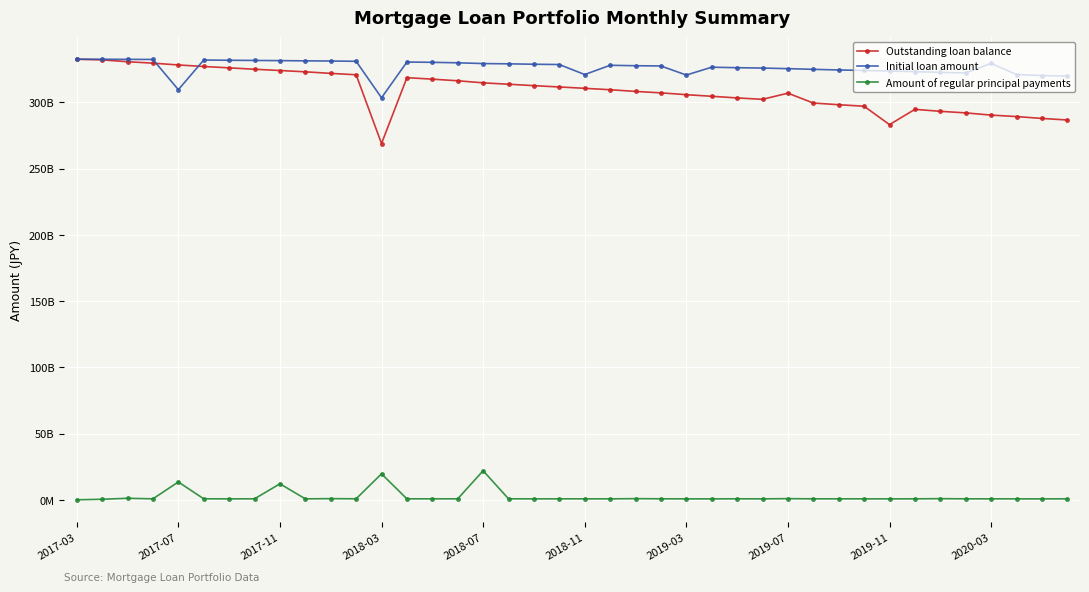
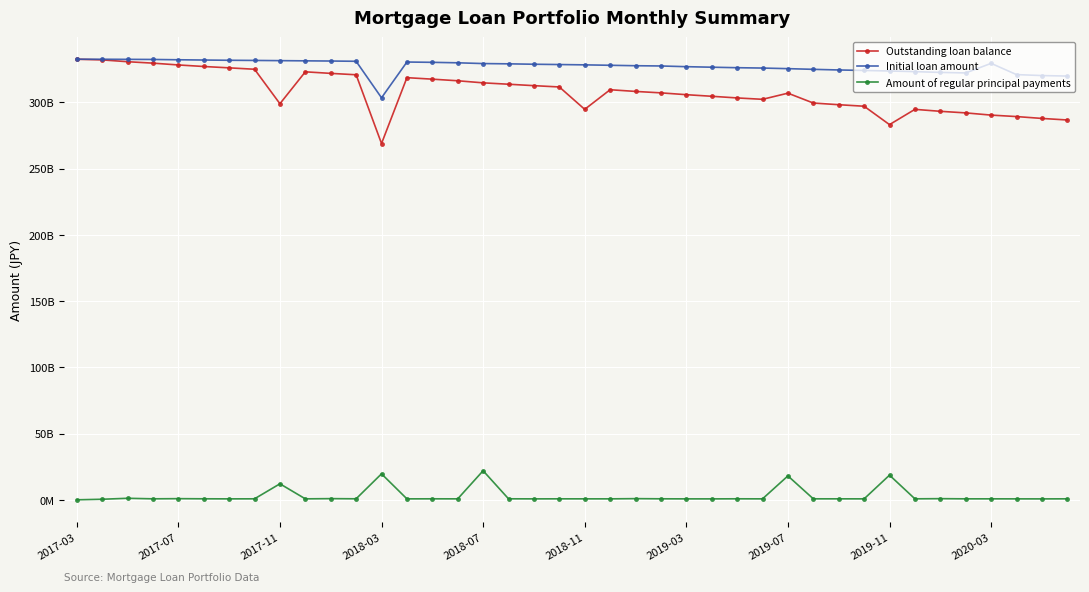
  {
    "Outstanding loan balance": {
      "2017-07": 328000000000,
-     "2017-11": 324000000000,
+     "2017-11": 299000000000,
      "2018-03": 269000000000,
      "2018-07": 315000000000,
-     "2018-11": 311000000000,
+     "2018-11": 295000000000,
      "2019-03": 306000000000,
      "2019-07": 307000000000,
      "2019-11": 283000000000,
      "2020-03": 290000000000
    },
    "Initial loan amount": {
-     "2017-07": 310000000000,
+     "2017-07": 332000000000,
      "2017-11": 332000000000,
      "2018-03": 304000000000,
      "2018-07": 329000000000,
-     "2018-11": 321000000000,
-     "2019-03": 321000000000,
+     "2018-11": 328000000000,
+     "2019-03": 327000000000,
      "2019-07": 326000000000
    },
    "Amount of regular principal payments": {
      "2017-03": 0,
-     "2017-07": 13000000000,
+     "2017-07": 1000000000,
      "2017-11": 12000000000,
      "2018-03": 20000000000,
      "2018-07": 22000000000,
      "2018-11": 1000000000,
      "2019-03": 1000000000,
-     "2019-07": 1000000000,
-     "2019-11": 1000000000,
+     "2019-07": 18000000000,
+     "2019-11": 19000000000,
      "2020-03": 1000000000
    }
  }
